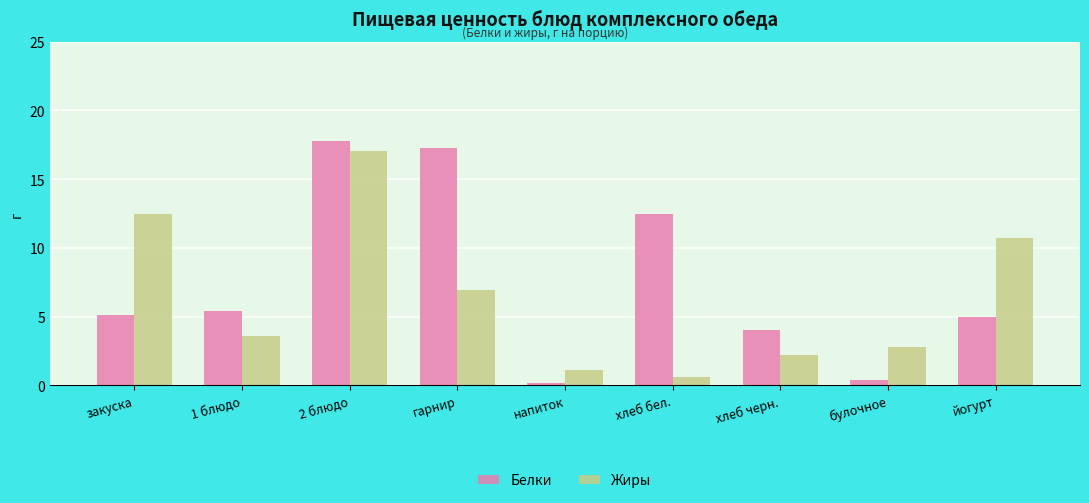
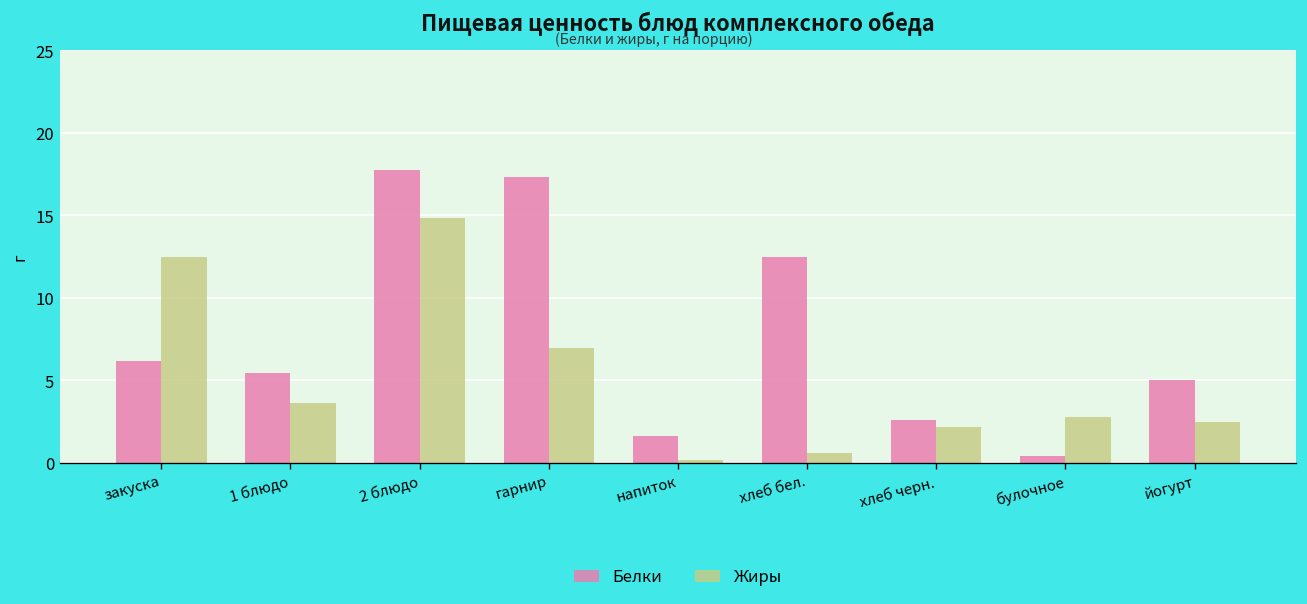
  {
    "Белки": {
-     "закуска": 5.1,
+     "закуска": 6.2,
      "1 блюдо": 5.4,
      "2 блюдо": 17.8,
      "гарнир": 17.3,
-     "напиток": 0.2,
+     "напиток": 1.6,
      "хлеб бел.": 12.5,
-     "хлеб черн.": 4.0,
+     "хлеб черн.": 2.6,
      "булочное": 0.4,
      "йогурт": 5.0
    },
    "Жиры": {
      "закуска": 12.5,
      "1 блюдо": 3.6,
-     "2 блюдо": 17.0,
+     "2 блюдо": 14.8,
      "гарнир": 7.0,
-     "напиток": 1.1,
+     "напиток": 0.2,
      "хлеб бел.": 0.6,
      "хлеб черн.": 2.2,
      "булочное": 2.8,
-     "йогурт": 10.7
+     "йогурт": 2.5
    }
  }
